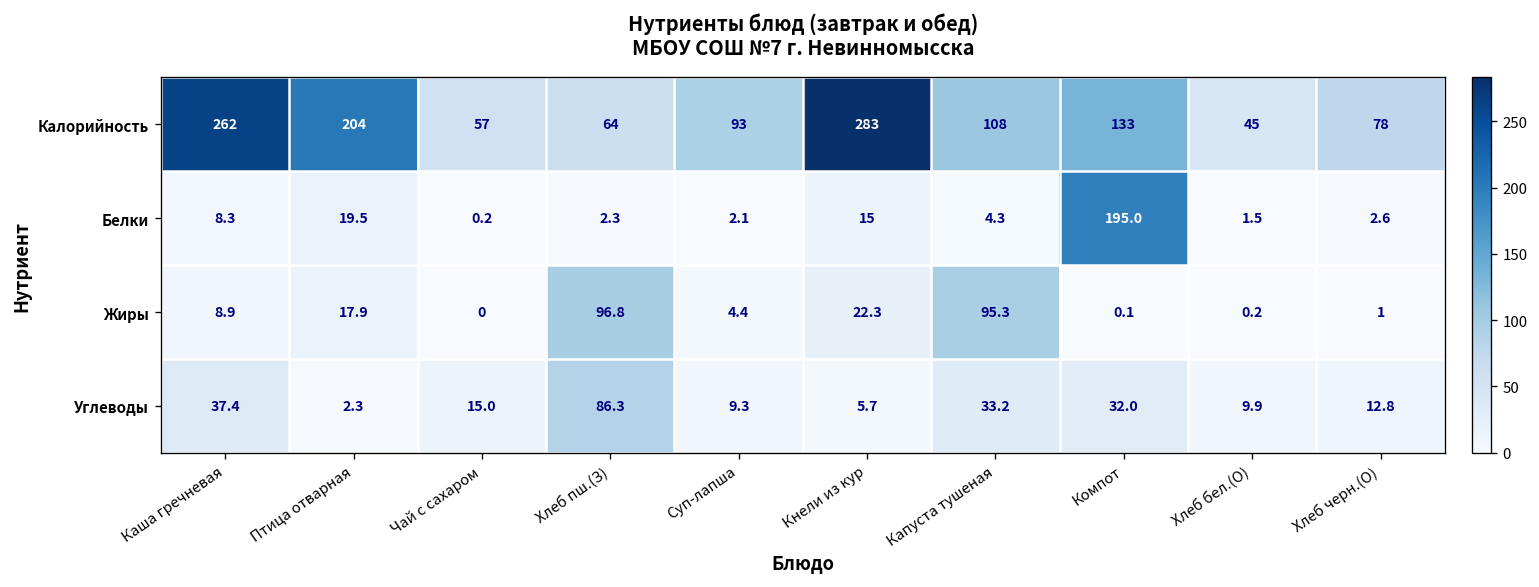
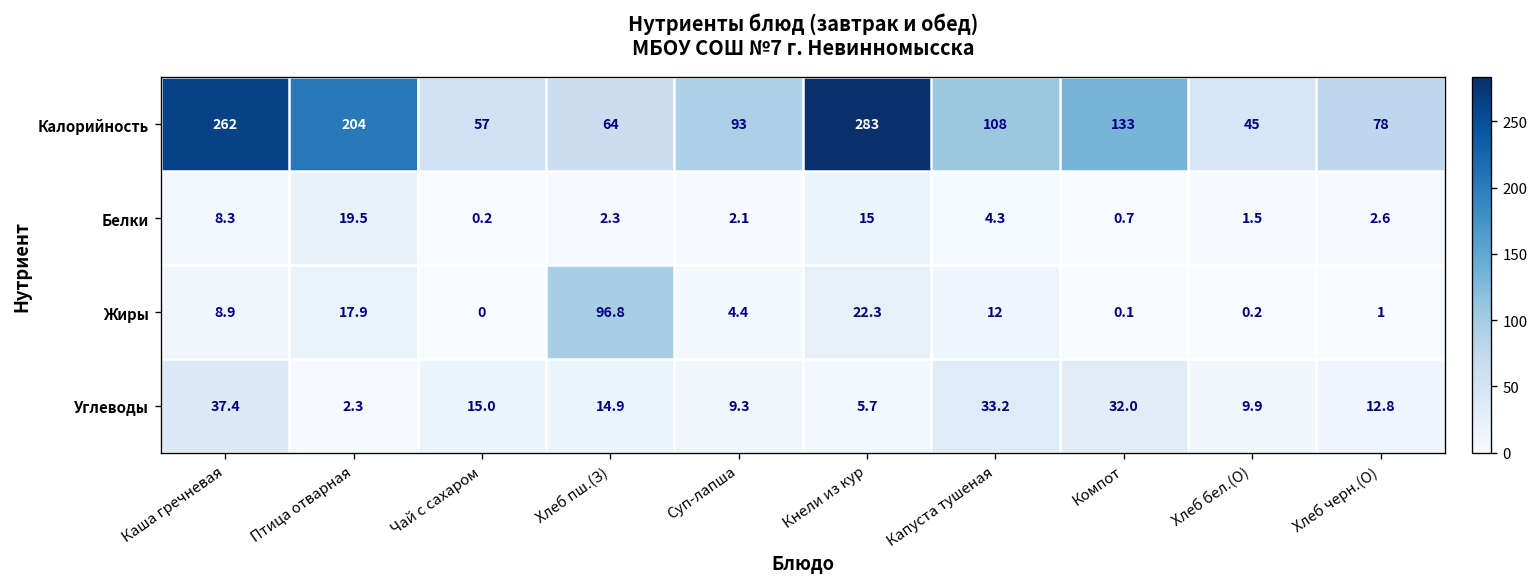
  {
    "Калорийность": {
      "Каша гречневая": 262,
      "Птица отварная": 204,
      "Чай с сахаром": 57,
      "Хлеб пш.(З)": 64,
      "Суп-лапша": 93,
      "Кнели из кур": 283,
      "Капуста тушеная": 108,
      "Компот": 133,
      "Хлеб бел.(О)": 45,
      "Хлеб черн.(О)": 78
    },
    "Белки": {
      "Каша гречневая": 8.3,
      "Птица отварная": 19.5,
      "Чай с сахаром": 0.2,
      "Хлеб пш.(З)": 2.3,
      "Суп-лапша": 2.1,
      "Кнели из кур": 15,
      "Капуста тушеная": 4.3,
-     "Компот": 195.0,
+     "Компот": 0.7,
      "Хлеб бел.(О)": 1.5,
      "Хлеб черн.(О)": 2.6
    },
    "Жиры": {
      "Каша гречневая": 8.9,
      "Птица отварная": 17.9,
      "Чай с сахаром": 0,
      "Хлеб пш.(З)": 96.8,
      "Суп-лапша": 4.4,
      "Кнели из кур": 22.3,
-     "Капуста тушеная": 95.3,
+     "Капуста тушеная": 12,
      "Компот": 0.1,
      "Хлеб бел.(О)": 0.2,
      "Хлеб черн.(О)": 1
    },
    "Углеводы": {
      "Каша гречневая": 37.4,
      "Птица отварная": 2.3,
      "Чай с сахаром": 15.0,
-     "Хлеб пш.(З)": 86.3,
+     "Хлеб пш.(З)": 14.9,
      "Суп-лапша": 9.3,
      "Кнели из кур": 5.7,
      "Капуста тушеная": 33.2,
      "Компот": 32.0,
      "Хлеб бел.(О)": 9.9,
      "Хлеб черн.(О)": 12.8
    }
  }
